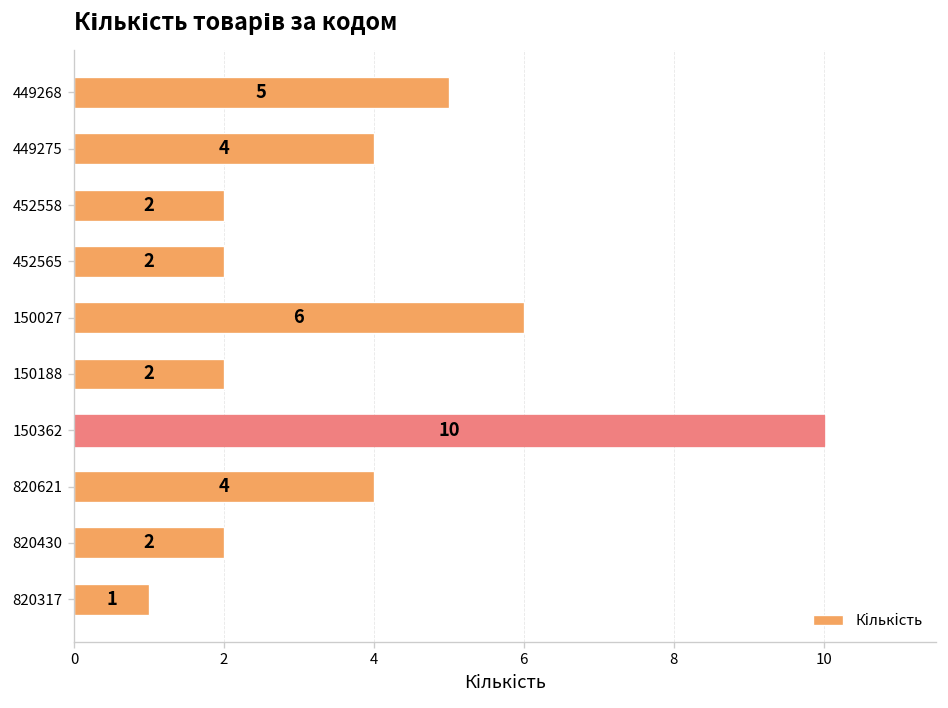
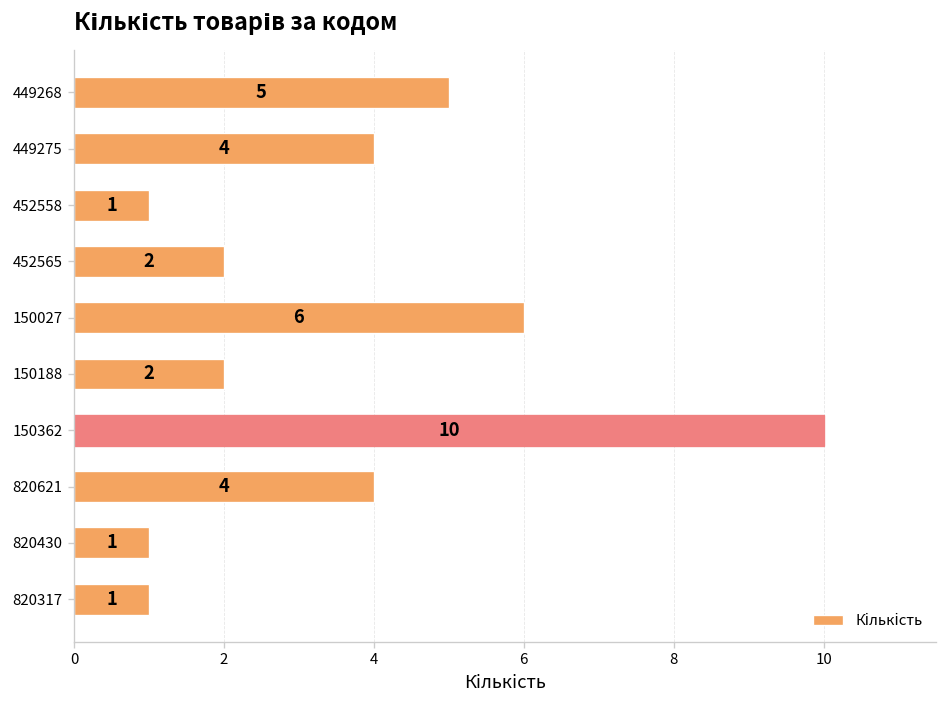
  {
    "449268": 5,
    "449275": 4,
-   "452558": 2,
+   "452558": 1,
    "452565": 2,
    "150027": 6,
    "150188": 2,
    "150362": 10,
    "820621": 4,
-   "820430": 2,
+   "820430": 1,
    "820317": 1
  }
